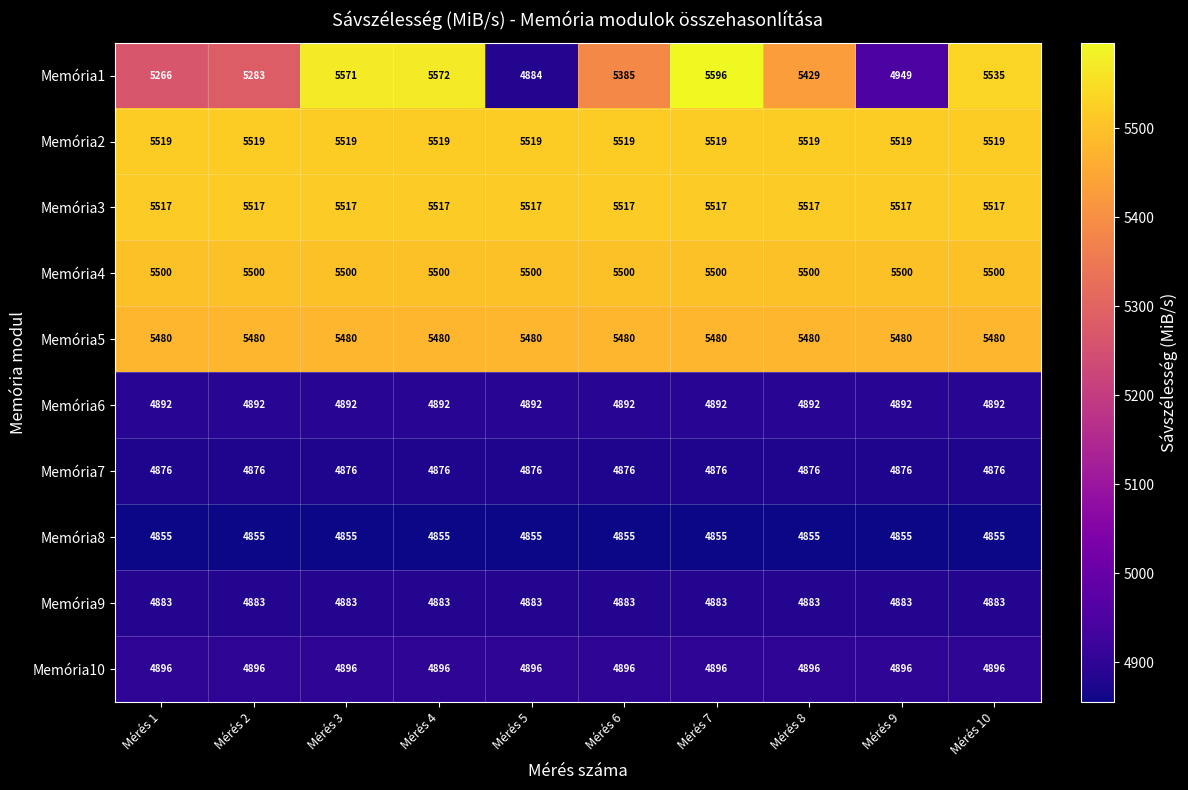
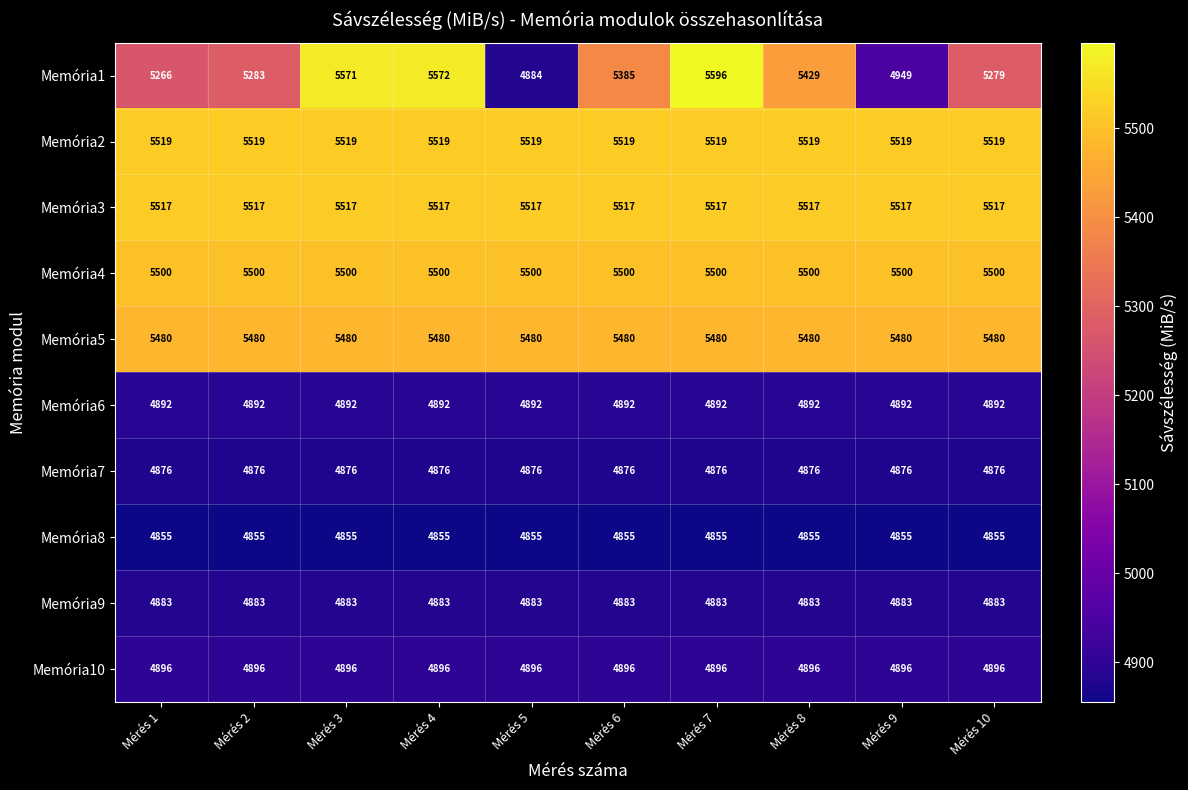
  {
    "Memória1": {
      "Mérés 1": 5266,
      "Mérés 2": 5283,
      "Mérés 3": 5571,
      "Mérés 4": 5572,
      "Mérés 5": 4884,
      "Mérés 6": 5385,
      "Mérés 7": 5596,
      "Mérés 8": 5429,
      "Mérés 9": 4949,
-     "Mérés 10": 5535
+     "Mérés 10": 5279
    },
    "Memória2": {
      "Mérés 1": 5519,
      "Mérés 2": 5519,
      "Mérés 3": 5519,
      "Mérés 4": 5519,
      "Mérés 5": 5519,
      "Mérés 6": 5519,
      "Mérés 7": 5519,
      "Mérés 8": 5519,
      "Mérés 9": 5519,
      "Mérés 10": 5519
    },
    "Memória3": {
      "Mérés 1": 5517,
      "Mérés 2": 5517,
      "Mérés 3": 5517,
      "Mérés 4": 5517,
      "Mérés 5": 5517,
      "Mérés 6": 5517,
      "Mérés 7": 5517,
      "Mérés 8": 5517,
      "Mérés 9": 5517,
      "Mérés 10": 5517
    },
    "Memória4": {
      "Mérés 1": 5500,
      "Mérés 2": 5500,
      "Mérés 3": 5500,
      "Mérés 4": 5500,
      "Mérés 5": 5500,
      "Mérés 6": 5500,
      "Mérés 7": 5500,
      "Mérés 8": 5500,
      "Mérés 9": 5500,
      "Mérés 10": 5500
    },
    "Memória5": {
      "Mérés 1": 5480,
      "Mérés 2": 5480,
      "Mérés 3": 5480,
      "Mérés 4": 5480,
      "Mérés 5": 5480,
      "Mérés 6": 5480,
      "Mérés 7": 5480,
      "Mérés 8": 5480,
      "Mérés 9": 5480,
      "Mérés 10": 5480
    },
    "Memória6": {
      "Mérés 1": 4892,
      "Mérés 2": 4892,
      "Mérés 3": 4892,
      "Mérés 4": 4892,
      "Mérés 5": 4892,
      "Mérés 6": 4892,
      "Mérés 7": 4892,
      "Mérés 8": 4892,
      "Mérés 9": 4892,
      "Mérés 10": 4892
    },
    "Memória7": {
      "Mérés 1": 4876,
      "Mérés 2": 4876,
      "Mérés 3": 4876,
      "Mérés 4": 4876,
      "Mérés 5": 4876,
      "Mérés 6": 4876,
      "Mérés 7": 4876,
      "Mérés 8": 4876,
      "Mérés 9": 4876,
      "Mérés 10": 4876
    },
    "Memória8": {
      "Mérés 1": 4855,
      "Mérés 2": 4855,
      "Mérés 3": 4855,
      "Mérés 4": 4855,
      "Mérés 5": 4855,
      "Mérés 6": 4855,
      "Mérés 7": 4855,
      "Mérés 8": 4855,
      "Mérés 9": 4855,
      "Mérés 10": 4855
    },
    "Memória9": {
      "Mérés 1": 4883,
      "Mérés 2": 4883,
      "Mérés 3": 4883,
      "Mérés 4": 4883,
      "Mérés 5": 4883,
      "Mérés 6": 4883,
      "Mérés 7": 4883,
      "Mérés 8": 4883,
      "Mérés 9": 4883,
      "Mérés 10": 4883
    },
    "Memória10": {
      "Mérés 1": 4896,
      "Mérés 2": 4896,
      "Mérés 3": 4896,
      "Mérés 4": 4896,
      "Mérés 5": 4896,
      "Mérés 6": 4896,
      "Mérés 7": 4896,
      "Mérés 8": 4896,
      "Mérés 9": 4896,
      "Mérés 10": 4896
    }
  }
